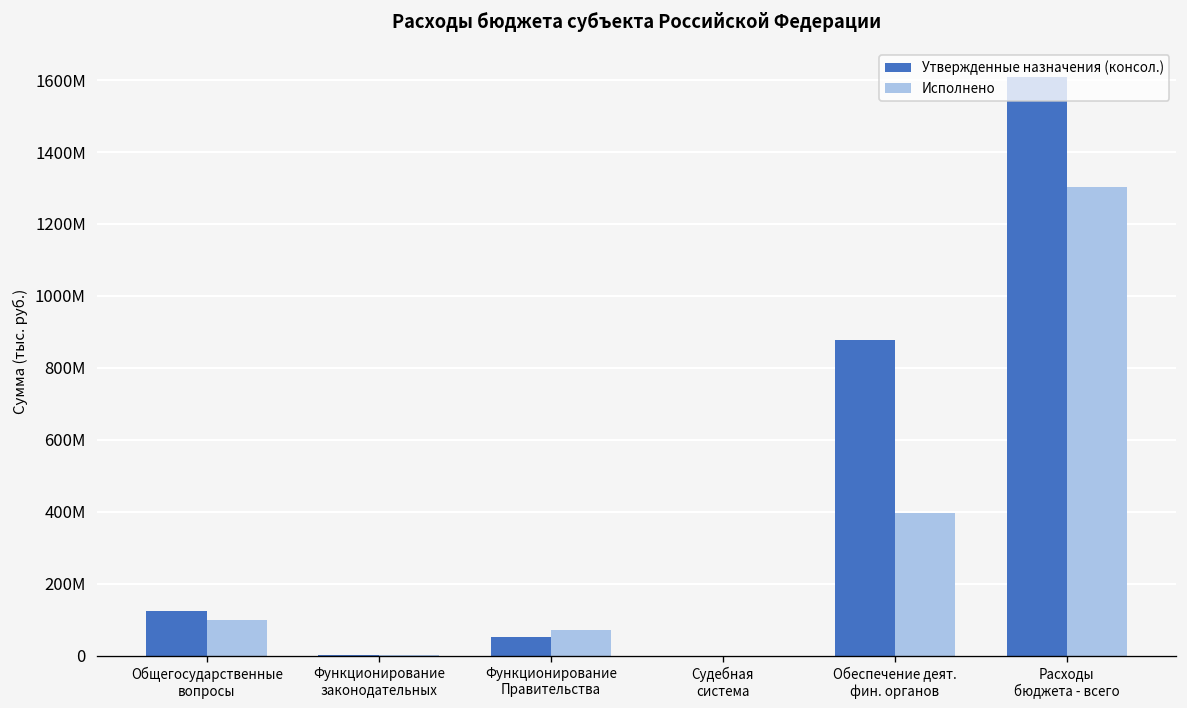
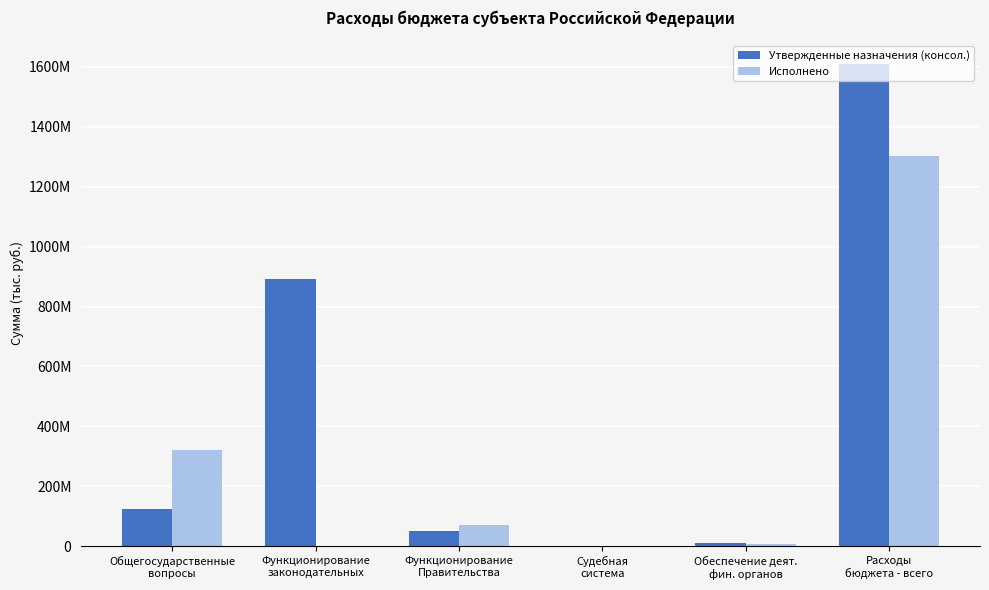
  {
    "Утвержденные назначения (консол.)": {
      "Общегосударственные вопросы": 120000000,
-     "Функционирование законодательных": 0,
+     "Функционирование законодательных": 890000000,
      "Функционирование Правительства": 50000000,
-     "Обеспечение деят. фин. органов": 880000000
+     "Обеспечение деят. фин. органов": 10000000
    },
    "Исполнено": {
-     "Общегосударственные вопросы": 100000000,
+     "Общегосударственные вопросы": 320000000,
      "Функционирование Правительства": 70000000,
-     "Обеспечение деят. фин. органов": 400000000,
+     "Обеспечение деят. фин. органов": 10000000,
      "Расходы бюджета - всего": 1300000000
    }
  }
